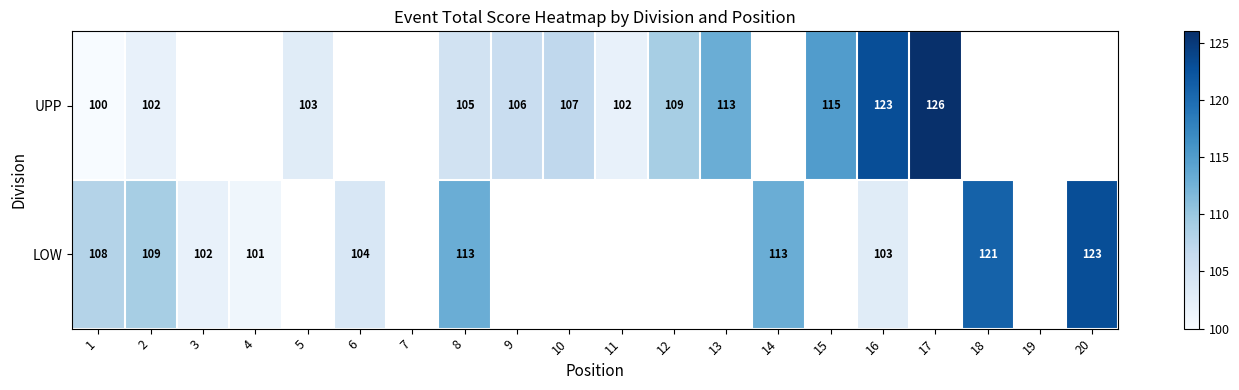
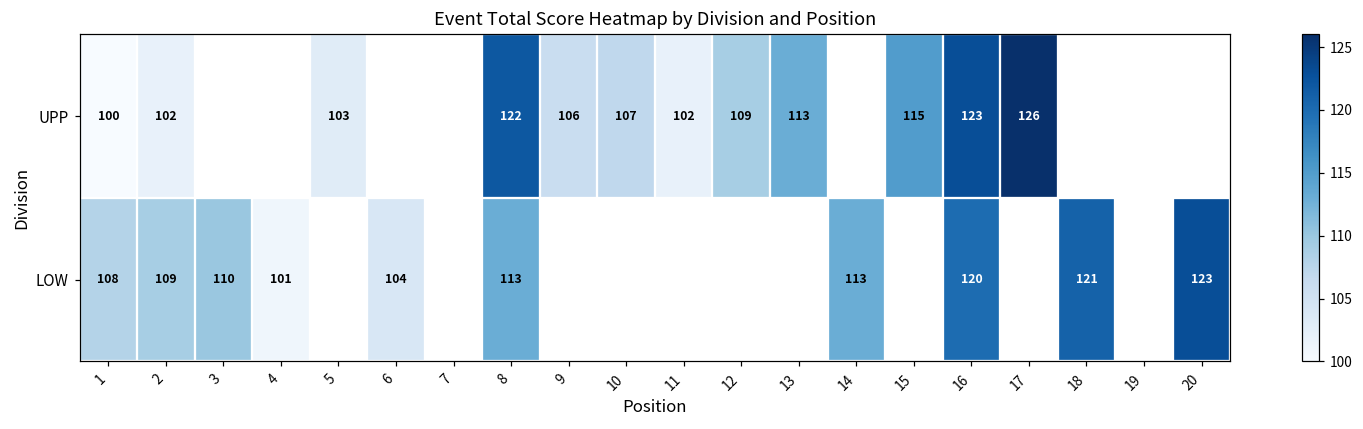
  {
    "UPP": {
      "1": 100,
      "2": 102,
      "5": 103,
-     "8": 105,
+     "8": 122,
      "9": 106,
      "10": 107,
      "11": 102,
      "12": 109,
      "13": 113,
      "15": 115,
      "16": 123,
      "17": 126
    },
    "LOW": {
      "1": 108,
      "2": 109,
-     "3": 102,
+     "3": 110,
      "4": 101,
      "6": 104,
      "8": 113,
      "14": 113,
-     "16": 103,
+     "16": 120,
      "18": 121,
      "20": 123
    }
  }
